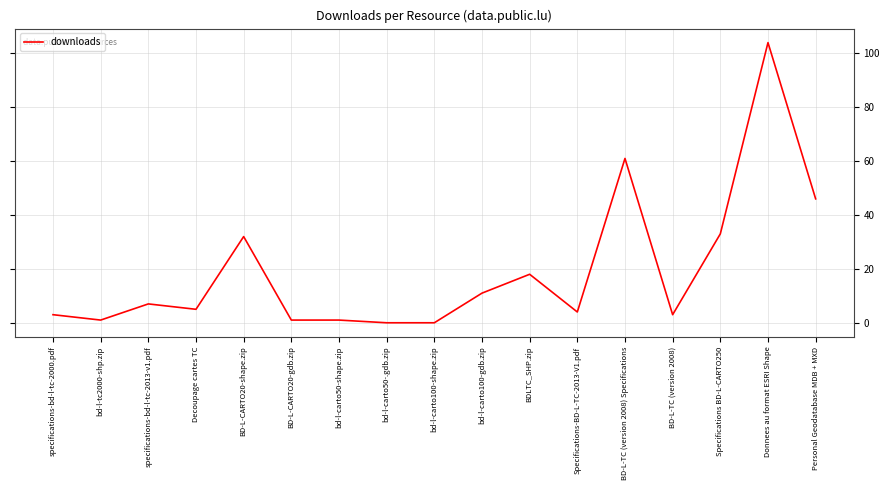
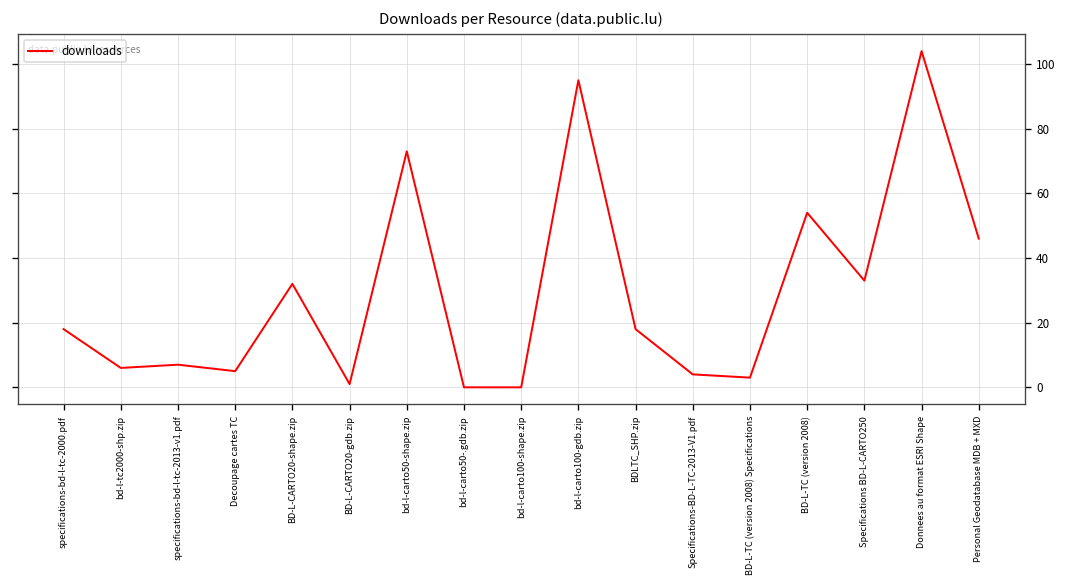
  {
-   "specifications-bd-l-tc-2000.pdf": 3,
-   "bd-l-tc2000-shp.zip": 1,
+   "specifications-bd-l-tc-2000.pdf": 18,
+   "bd-l-tc2000-shp.zip": 6,
    "specifications-bd-l-tc-2013-v1.pdf": 7,
    "Decoupage cartes TC": 5,
    "BD-L-CARTO20-shape.zip": 32,
    "BD-L-CARTO20-gdb.zip": 1,
-   "bd-l-carto50-shape.zip": 1,
+   "bd-l-carto50-shape.zip": 73,
    "bd-l-carto50-.gdb.zip": 0,
    "bd-l-carto100-shape.zip": 0,
-   "bd-l-carto100-gdb.zip": 11,
+   "bd-l-carto100-gdb.zip": 95,
    "BDLTC_SHP.zip": 18,
    "Specifications-BD-L-TC-2013-V1.pdf": 4,
-   "BD-L-TC (version 2008) Specifications": 61,
-   "BD-L-TC (version 2008)": 3,
+   "BD-L-TC (version 2008) Specifications": 3,
+   "BD-L-TC (version 2008)": 54,
    "Specifications BD-L-CARTO250": 33,
    "Donnees au format ESRI Shape": 104,
    "Personal Geodatabase MDB + MXD": 46
  }
